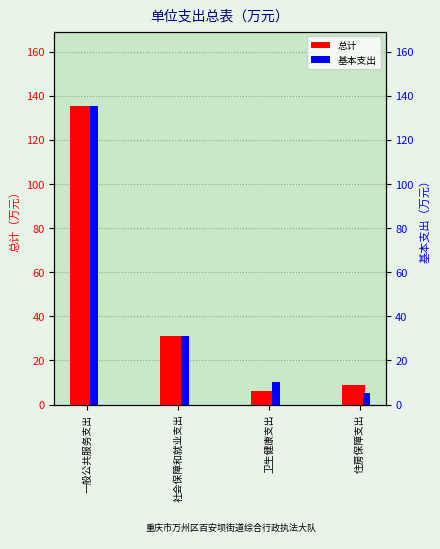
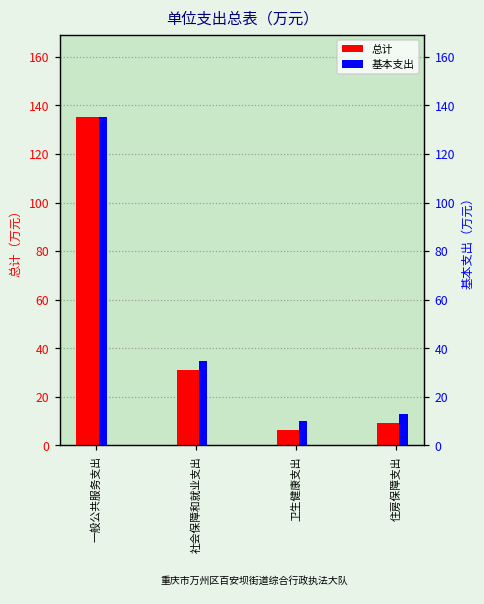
  {
    "总计": {
      "一般公共服务支出": 135,
      "社会保障和就业支出": 31,
      "卫生健康支出": 6,
      "住房保障支出": 9
    },
    "基本支出": {
      "一般公共服务支出": 135,
-     "社会保障和就业支出": 31,
+     "社会保障和就业支出": 35,
      "卫生健康支出": 10,
-     "住房保障支出": 5
+     "住房保障支出": 13
    }
  }
